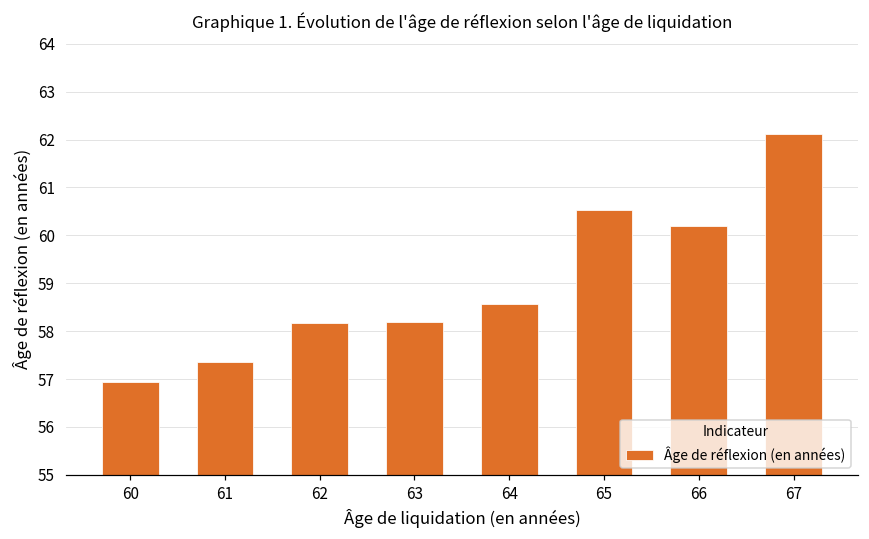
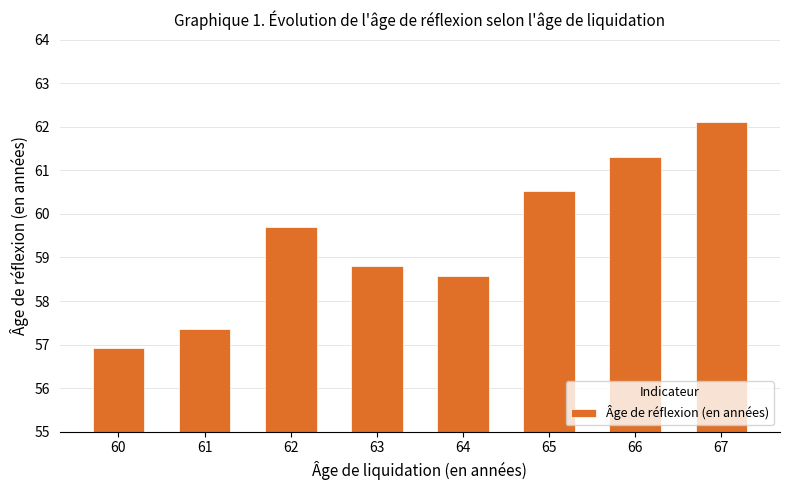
  {
    "60": 56.9,
    "61": 57.4,
-   "62": 58.2,
-   "63": 58.2,
+   "62": 59.7,
+   "63": 58.8,
    "64": 58.6,
    "65": 60.5,
-   "66": 60.2,
+   "66": 61.3,
    "67": 62.1
  }
